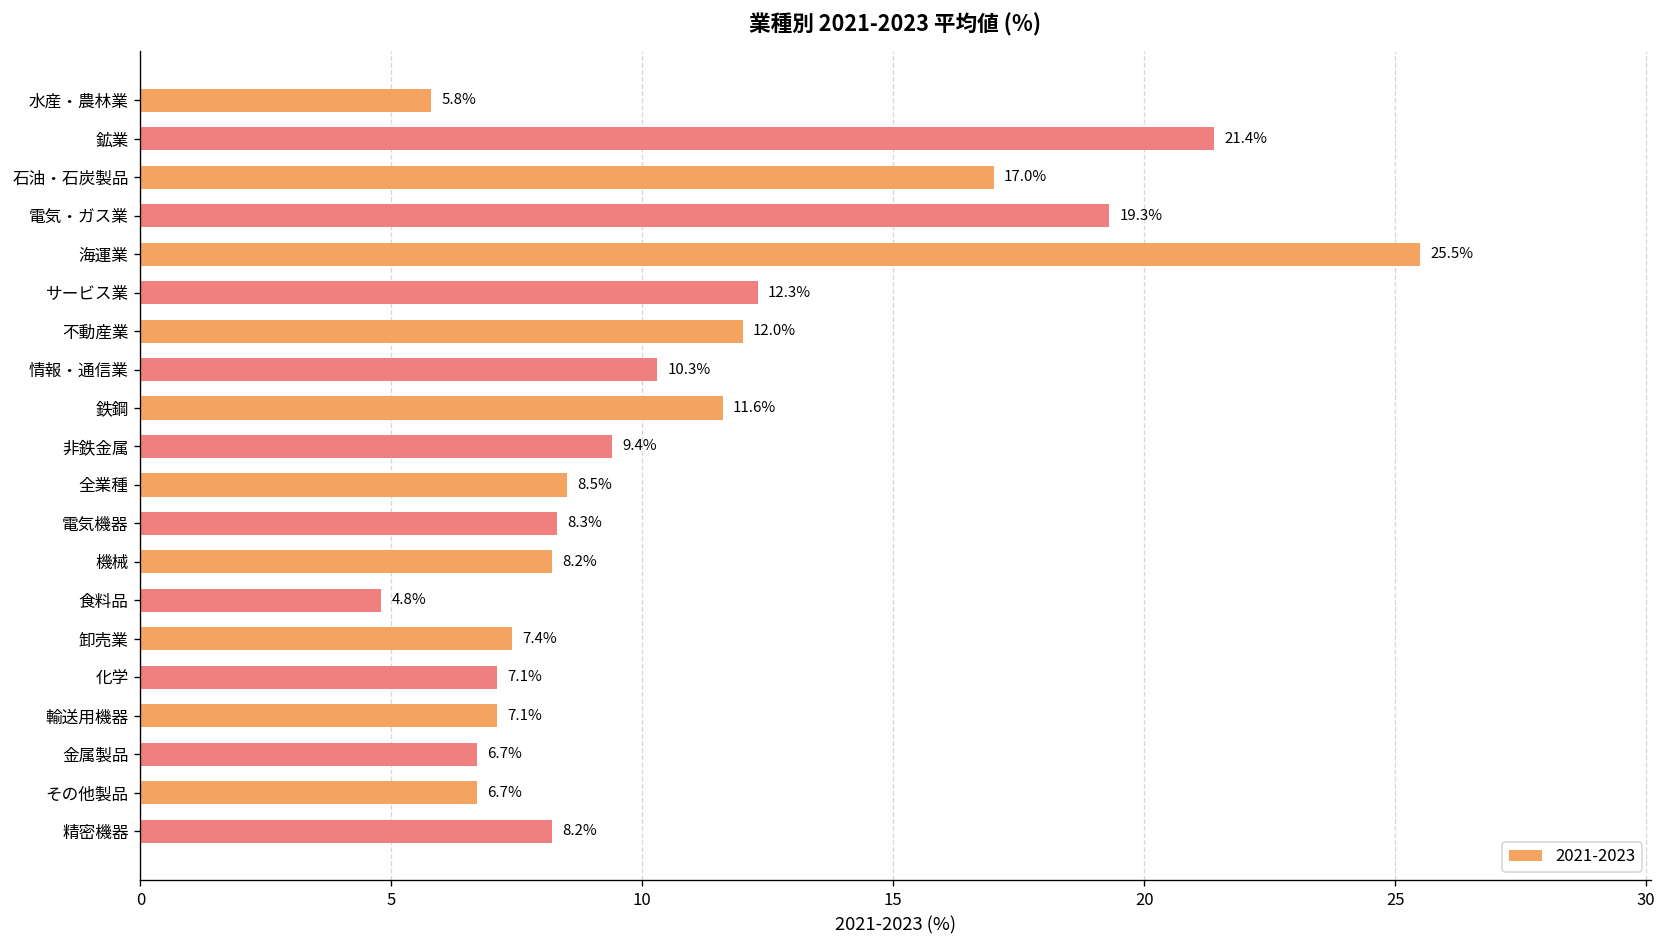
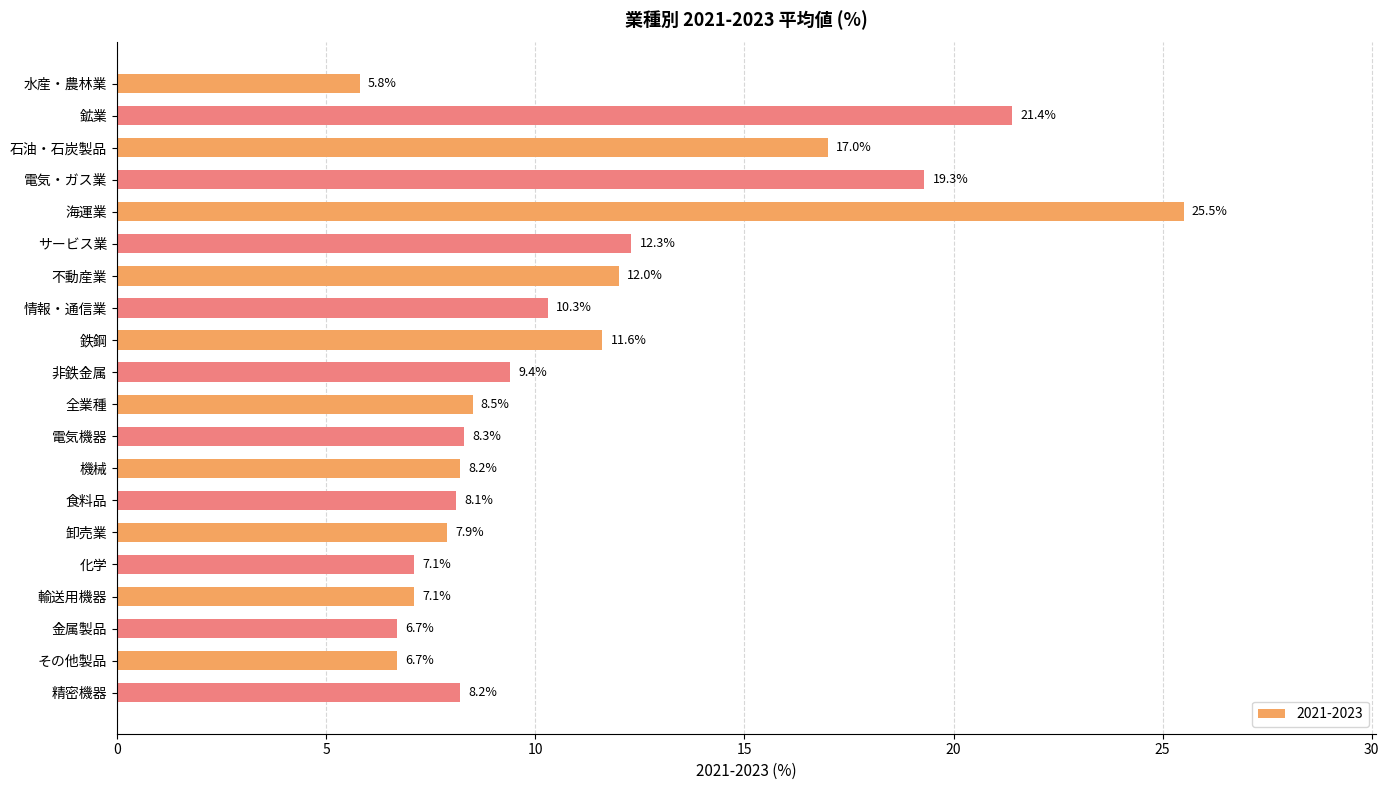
  {
    "水産・農林業": "5.8%",
    "鉱業": "21.4%",
    "石油・石炭製品": "17.0%",
    "電気・ガス業": "19.3%",
    "海運業": "25.5%",
    "サービス業": "12.3%",
    "不動産業": "12.0%",
    "情報・通信業": "10.3%",
    "鉄鋼": "11.6%",
    "非鉄金属": "9.4%",
    "全業種": "8.5%",
    "電気機器": "8.3%",
    "機械": "8.2%",
-   "食料品": "4.8%",
-   "卸売業": "7.4%",
+   "食料品": "8.1%",
+   "卸売業": "7.9%",
    "化学": "7.1%",
    "輸送用機器": "7.1%",
    "金属製品": "6.7%",
    "その他製品": "6.7%",
    "精密機器": "8.2%"
  }
